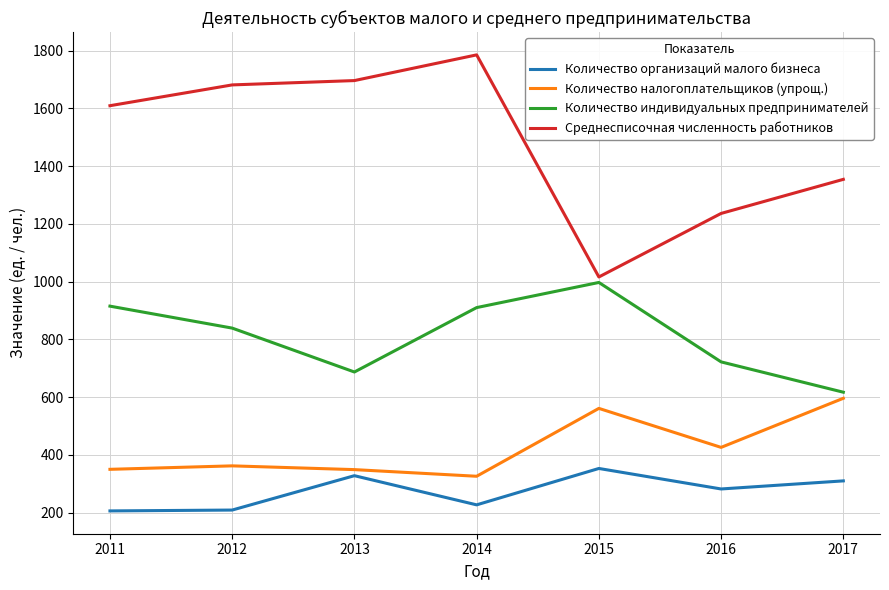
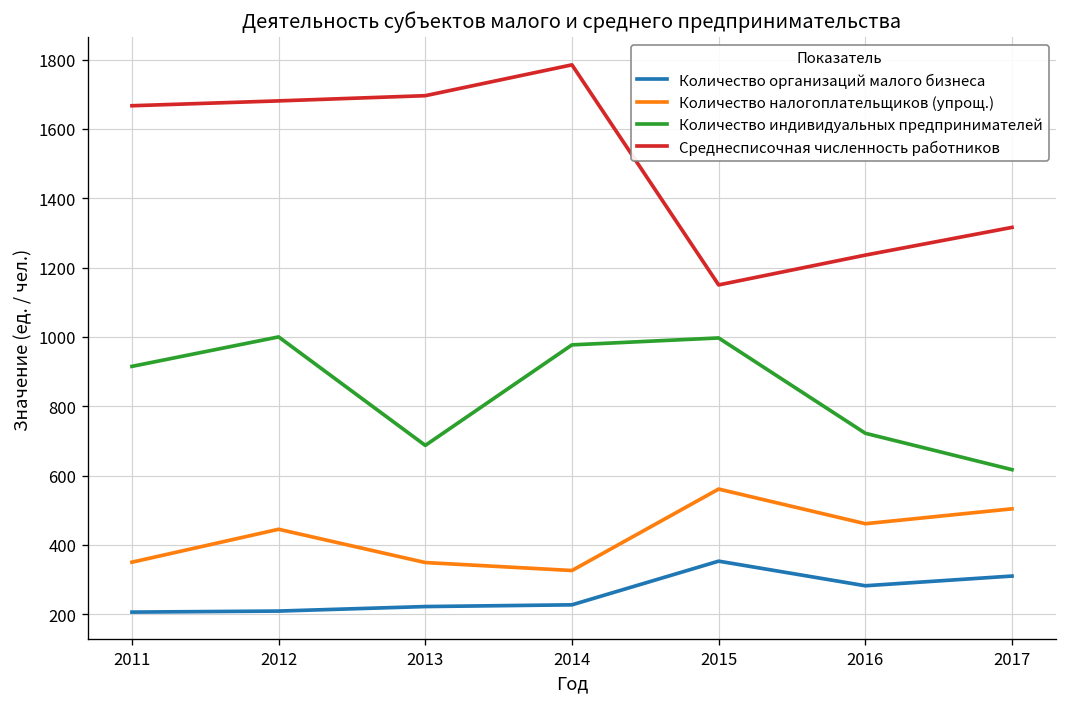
  {
    "Количество организаций малого бизнеса": {
      "2011": 210,
      "2012": 210,
-     "2013": 330,
+     "2013": 220,
      "2014": 230,
      "2015": 350,
      "2016": 280,
      "2017": 310
    },
    "Количество налогоплательщиков (упрощ.)": {
      "2011": 350,
-     "2012": 360,
+     "2012": 450,
      "2013": 350,
      "2014": 330,
      "2015": 560,
-     "2016": 430,
-     "2017": 600
+     "2016": 460,
+     "2017": 500
    },
    "Количество индивидуальных предпринимателей": {
      "2011": 920,
-     "2012": 840,
+     "2012": 1000,
      "2013": 690,
-     "2014": 910,
+     "2014": 980,
      "2015": 1000,
      "2016": 720,
      "2017": 620
    },
    "Среднесписочная численность работников": {
-     "2011": 1610,
+     "2011": 1670,
      "2012": 1680,
      "2013": 1700,
      "2014": 1790,
-     "2015": 1020,
+     "2015": 1150,
      "2016": 1240,
-     "2017": 1350
+     "2017": 1320
    }
  }
